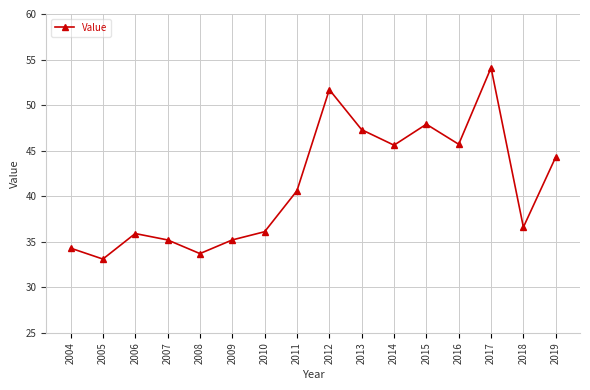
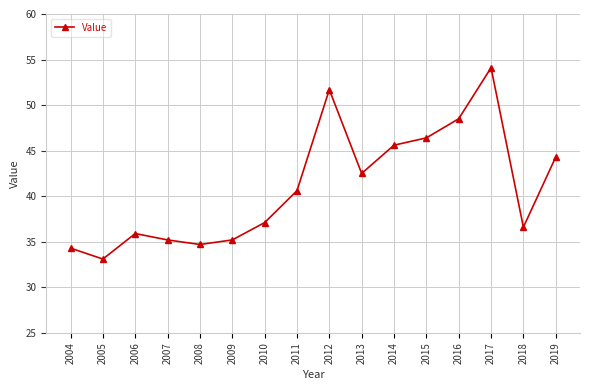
  {
    "2004": 34,
    "2005": 33,
    "2006": 36,
    "2007": 35,
-   "2008": 34,
+   "2008": 35,
    "2009": 35,
-   "2010": 36,
+   "2010": 37,
    "2011": 41,
    "2012": 52,
-   "2013": 47,
+   "2013": 43,
    "2014": 46,
-   "2015": 48,
-   "2016": 46,
+   "2015": 46,
+   "2016": 49,
    "2017": 54,
    "2018": 37,
    "2019": 44
  }
